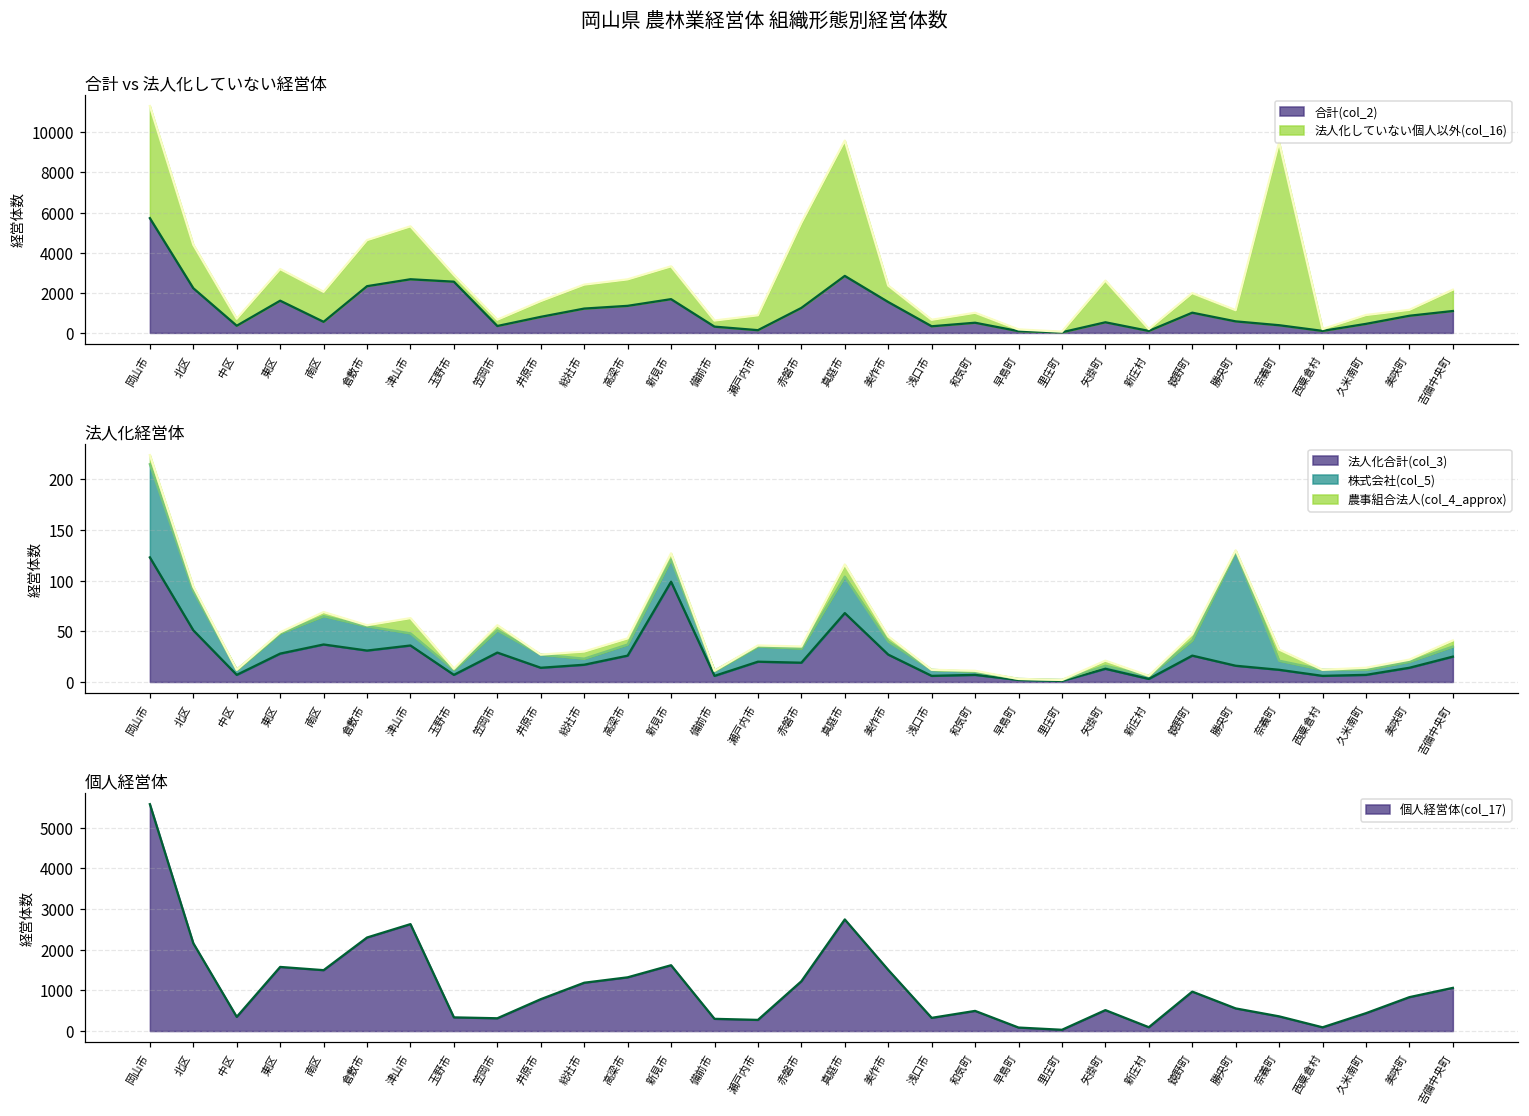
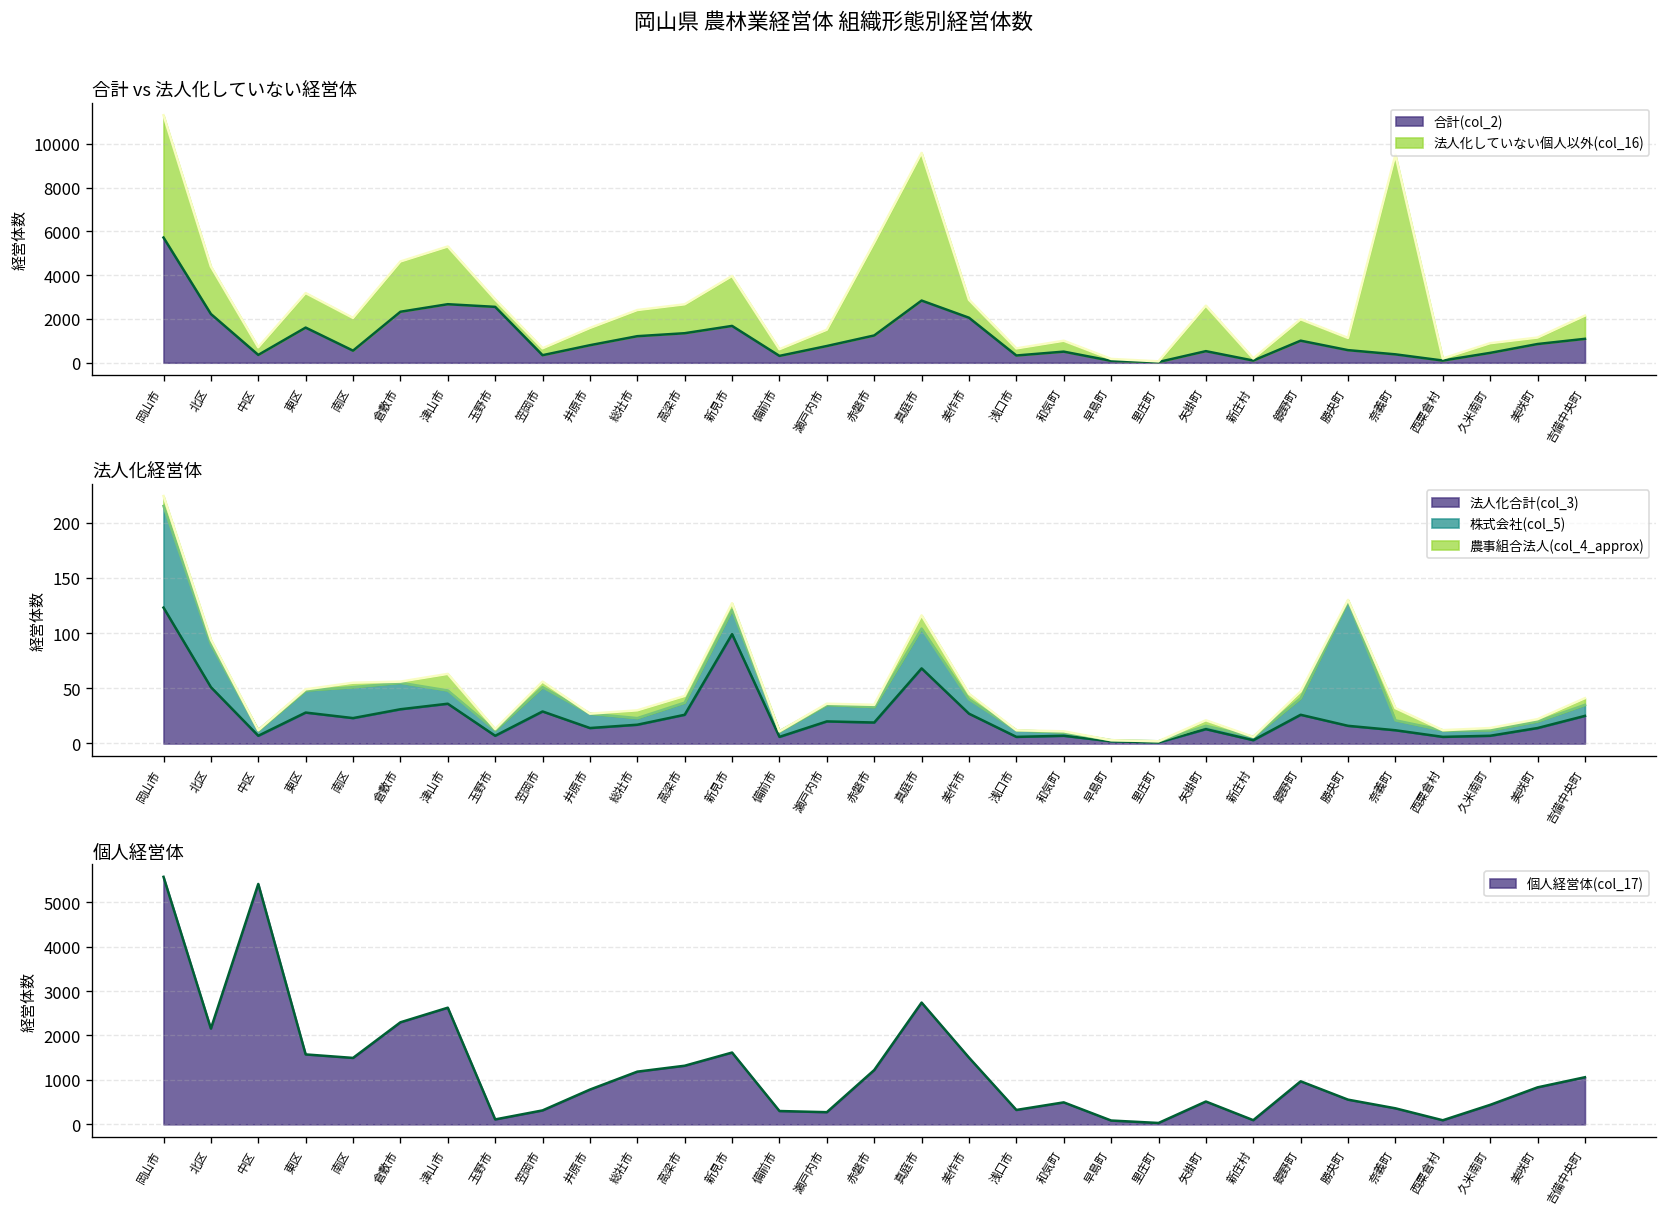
  {
    "合計 vs 法人化していない経営体": {
      "合計(col_2)": {
        "岡山市": 5700,
        "北区": 2200,
        "中区": 400,
        "東区": 1600,
        "南区": 600,
        "倉敷市": 2300,
        "津山市": 2700,
        "玉野市": 2600,
        "笠岡市": 300,
        "井原市": 800,
        "総社市": 1200,
        "高梁市": 1300,
        "新見市": 1700,
        "備前市": 300,
-       "瀬戸内市": 100,
+       "瀬戸内市": 800,
        "赤磐市": 1200,
        "真庭市": 2800,
-       "美作市": 1500,
+       "美作市": 2100,
        "浅口市": 300,
        "和気町": 500,
        "矢掛町": 500,
        "鏡野町": 1000,
        "勝央町": 600,
        "奈義町": 400,
        "久米南町": 400,
        "美咲町": 900,
        "吉備中央町": 1100
      },
      "法人化していない個人以外(col_16)": {
        "岡山市": 5600,
        "北区": 2200,
        "中区": 300,
        "東区": 1600,
        "南区": 1500,
        "倉敷市": 2300,
        "津山市": 2600,
        "玉野市": 300,
        "笠岡市": 300,
        "井原市": 800,
        "総社市": 1200,
        "高梁市": 1300,
-       "新見市": 1600,
+       "新見市": 2300,
        "備前市": 300,
        "瀬戸内市": 700,
        "赤磐市": 4200,
        "真庭市": 6700,
        "美作市": 800,
        "浅口市": 300,
        "和気町": 500,
        "矢掛町": 2100,
        "鏡野町": 1000,
        "勝央町": 600,
        "奈義町": 9100,
        "久米南町": 400,
        "美咲町": 300,
        "吉備中央町": 1100
      }
    },
    "法人化経営体": {
      "法人化合計(col_3)": {
        "岡山市": 120,
        "北区": 50,
        "中区": 10,
        "東区": 30,
-       "南区": 40,
+       "南区": 20,
        "倉敷市": 30,
        "津山市": 40,
        "玉野市": 10,
        "笠岡市": 30,
        "井原市": 10,
        "総社市": 20,
        "高梁市": 30,
        "新見市": 100,
        "備前市": 10,
        "瀬戸内市": 20,
        "赤磐市": 20,
        "真庭市": 70,
        "美作市": 30,
        "浅口市": 10,
        "和気町": 10,
        "矢掛町": 10,
        "新庄村": 0,
        "鏡野町": 30,
        "勝央町": 20,
        "奈義町": 10,
        "西粟倉村": 10,
        "久米南町": 10,
        "美咲町": 10,
        "吉備中央町": 30
      },
      "株式会社(col_5)": {
        "岡山市": 90,
        "北区": 40,
        "南区": 30,
        "津山市": 10,
        "笠岡市": 20,
        "総社市": 10,
        "高梁市": 10,
        "新見市": 20,
        "真庭市": 40,
        "美作市": 10,
        "矢掛町": 0,
        "鏡野町": 20,
        "奈義町": 10,
        "吉備中央町": 10
      },
      "農事組合法人(col_4_approx)": {
        "岡山市": 10,
        "北区": 0,
        "南区": 0,
        "津山市": 20,
        "笠岡市": 10,
        "総社市": 10,
        "高梁市": 10,
        "新見市": 10,
        "真庭市": 10,
        "美作市": 10,
        "矢掛町": 10,
        "鏡野町": 10,
        "奈義町": 10,
        "吉備中央町": 10
      }
    },
    "個人経営体": {
      "岡山市": 5600,
      "北区": 2200,
-     "中区": 300,
+     "中区": 5400,
      "東区": 1600,
      "南区": 1500,
      "倉敷市": 2300,
      "津山市": 2600,
-     "玉野市": 300,
+     "玉野市": 100,
      "笠岡市": 300,
      "井原市": 800,
      "総社市": 1200,
      "高梁市": 1300,
      "新見市": 1600,
      "備前市": 300,
      "瀬戸内市": 300,
      "赤磐市": 1200,
      "真庭市": 2700,
      "美作市": 1500,
      "浅口市": 300,
      "和気町": 500,
      "早島町": 100,
      "里庄町": 0,
      "矢掛町": 500,
      "新庄村": 100,
      "鏡野町": 1000,
      "勝央町": 600,
      "奈義町": 400,
      "西粟倉村": 100,
      "久米南町": 400,
      "美咲町": 800,
      "吉備中央町": 1100
    }
  }
